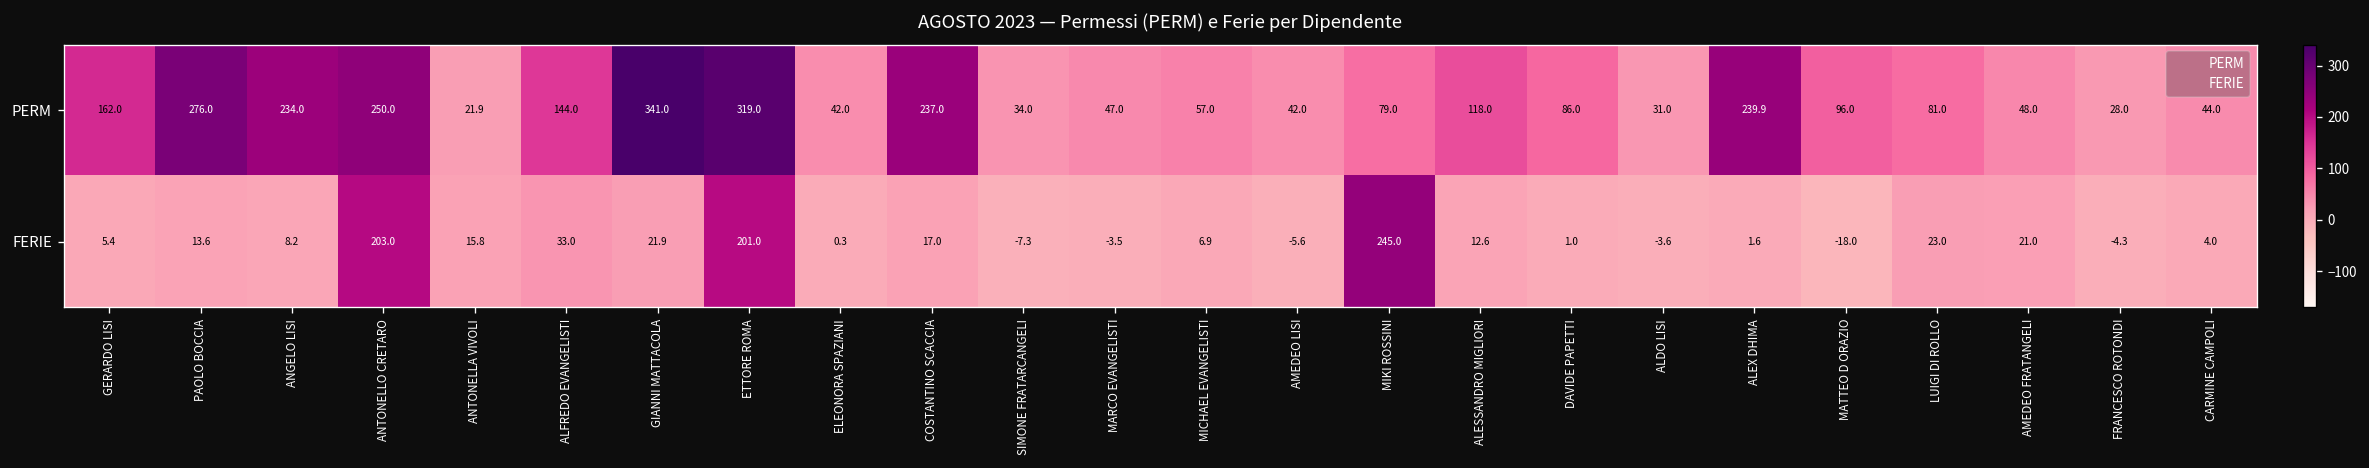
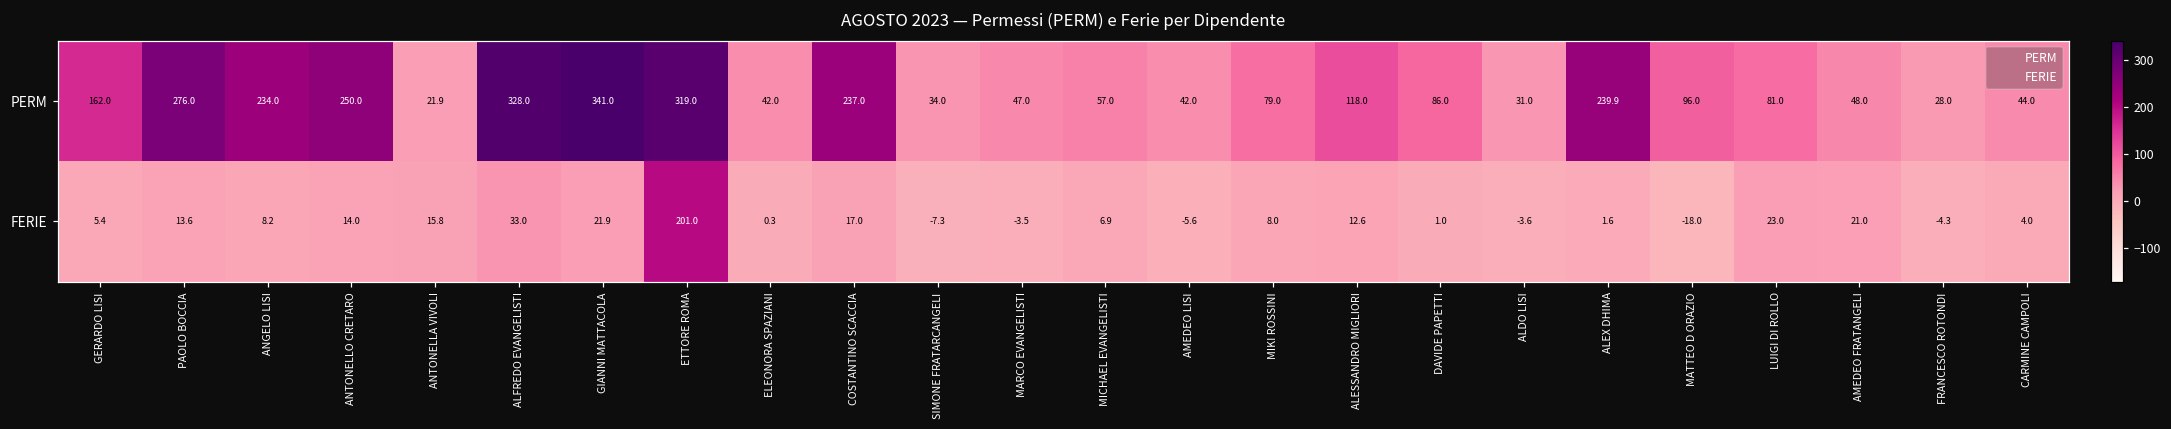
  {
    "PERM": {
      "GERARDO LISI": 162.0,
      "PAOLO BOCCIA": 276.0,
      "ANGELO LISI": 234.0,
      "ANTONELLO CRETARO": 250.0,
      "ANTONELLA VIVOLI": 21.9,
-     "ALFREDO EVANGELISTI": 144.0,
+     "ALFREDO EVANGELISTI": 328.0,
      "GIANNI MATTACOLA": 341.0,
      "ETTORE ROMA": 319.0,
      "ELEONORA SPAZIANI": 42.0,
      "COSTANTINO SCACCIA": 237.0,
      "SIMONE FRATARCANGELI": 34.0,
      "MARCO EVANGELISTI": 47.0,
      "MICHAEL EVANGELISTI": 57.0,
      "AMEDEO LISI": 42.0,
      "MIKI ROSSINI": 79.0,
      "ALESSANDRO MIGLIORI": 118.0,
      "DAVIDE PAPETTI": 86.0,
      "ALDO LISI": 31.0,
      "ALEX DHIMA": 239.9,
      "MATTEO D ORAZIO": 96.0,
      "LUIGI DI ROLLO": 81.0,
      "AMEDEO FRATANGELI": 48.0,
      "FRANCESCO ROTONDI": 28.0,
      "CARMINE CAMPOLI": 44.0
    },
    "FERIE": {
      "GERARDO LISI": 5.4,
      "PAOLO BOCCIA": 13.6,
      "ANGELO LISI": 8.2,
-     "ANTONELLO CRETARO": 203.0,
+     "ANTONELLO CRETARO": 14.0,
      "ANTONELLA VIVOLI": 15.8,
      "ALFREDO EVANGELISTI": 33.0,
      "GIANNI MATTACOLA": 21.9,
      "ETTORE ROMA": 201.0,
      "ELEONORA SPAZIANI": 0.3,
      "COSTANTINO SCACCIA": 17.0,
      "SIMONE FRATARCANGELI": -7.3,
      "MARCO EVANGELISTI": -3.5,
      "MICHAEL EVANGELISTI": 6.9,
      "AMEDEO LISI": -5.6,
-     "MIKI ROSSINI": 245.0,
+     "MIKI ROSSINI": 8.0,
      "ALESSANDRO MIGLIORI": 12.6,
      "DAVIDE PAPETTI": 1.0,
      "ALDO LISI": -3.6,
      "ALEX DHIMA": 1.6,
      "MATTEO D ORAZIO": -18.0,
      "LUIGI DI ROLLO": 23.0,
      "AMEDEO FRATANGELI": 21.0,
      "FRANCESCO ROTONDI": -4.3,
      "CARMINE CAMPOLI": 4.0
    }
  }
